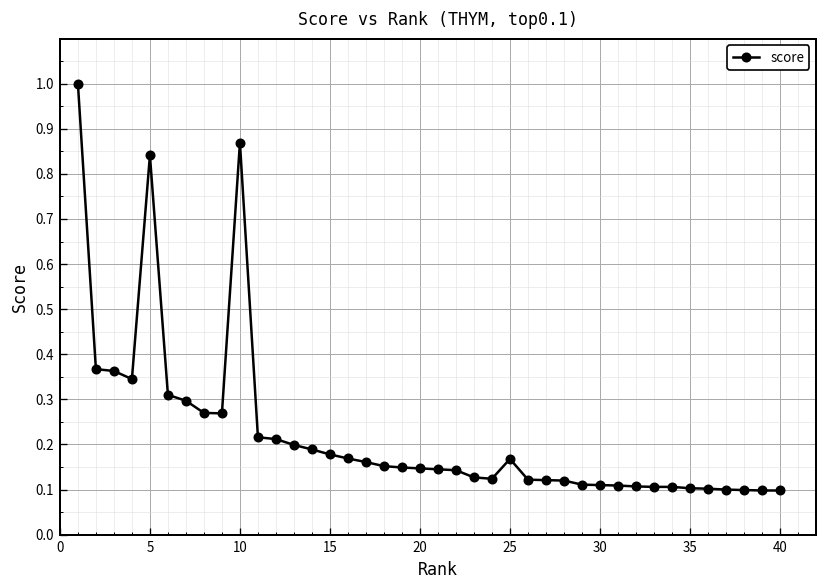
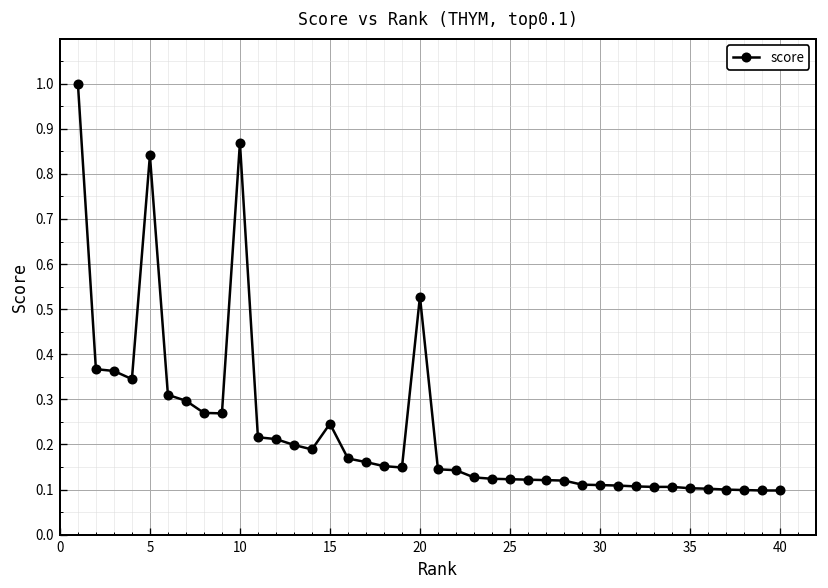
  {
    "5": 0.84,
    "10": 0.87,
-   "15": 0.18,
-   "20": 0.15,
-   "25": 0.17,
+   "15": 0.25,
+   "20": 0.53,
+   "25": 0.12,
    "30": 0.11,
    "35": 0.10,
    "40": 0.10
  }
